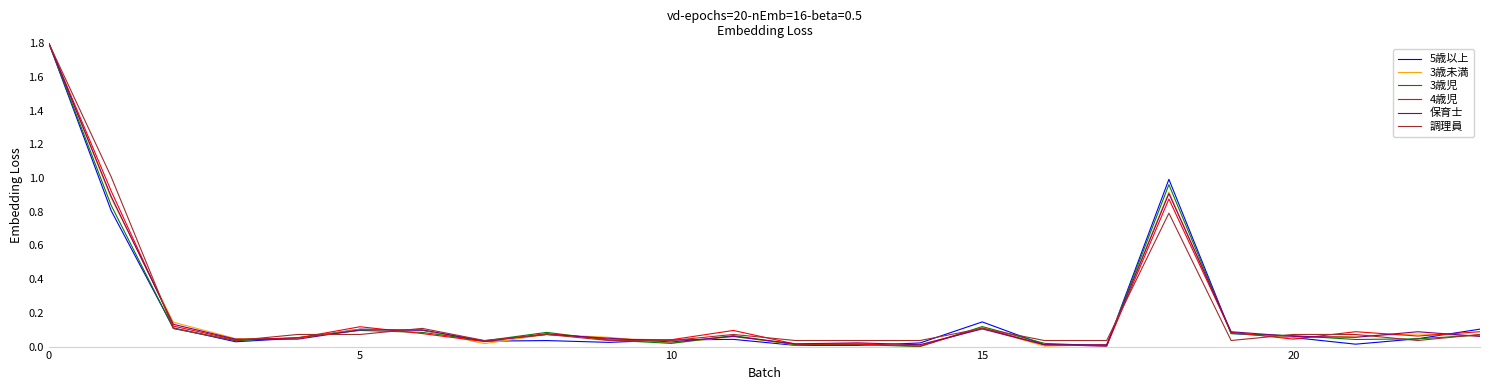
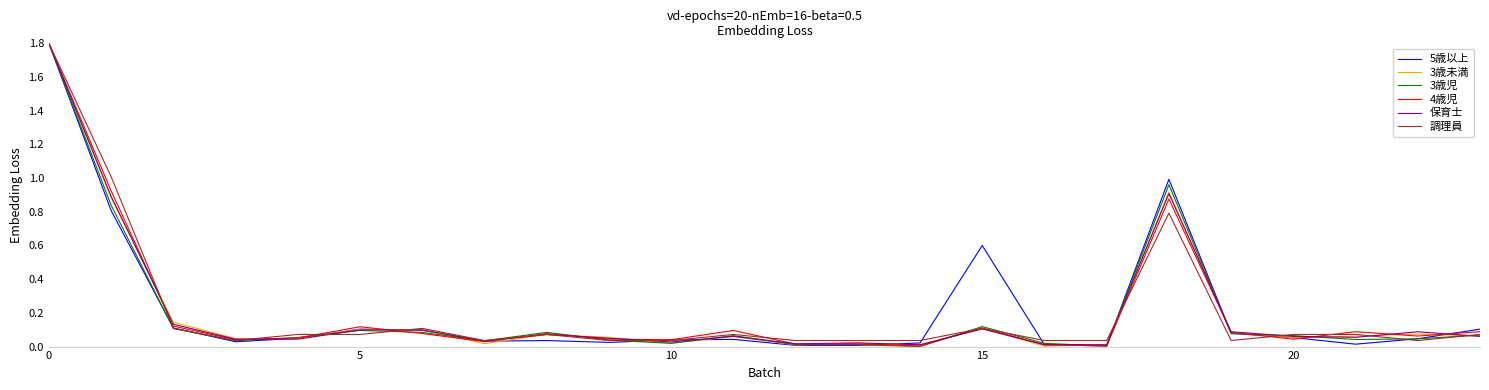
  {
    "5歳以上": {
-     "15": 0.15
+     "15": 0.60
    },
    "調理員": {
      "5": 0.07
    }
  }
